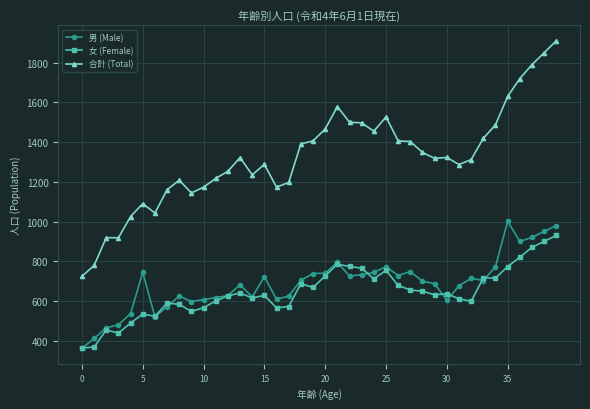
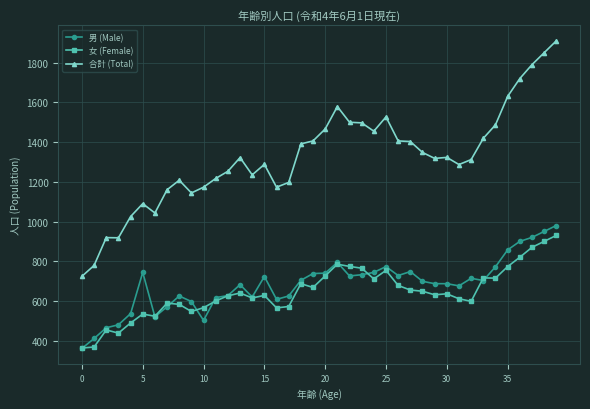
  {
    "男 (Male)": {
      "5": 740,
-     "10": 610,
+     "10": 500,
      "15": 720,
      "20": 740,
      "25": 770,
-     "30": 600,
-     "35": 1000
+     "30": 690,
+     "35": 860
    }
  }
